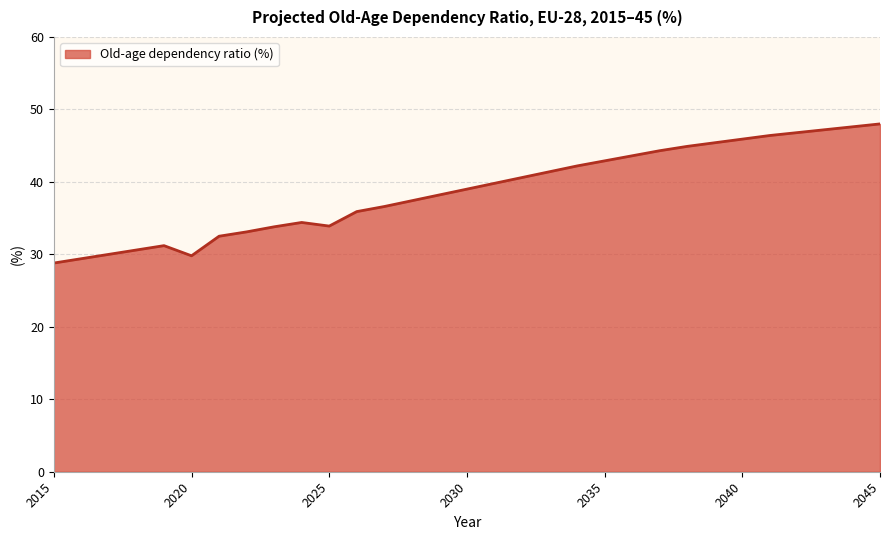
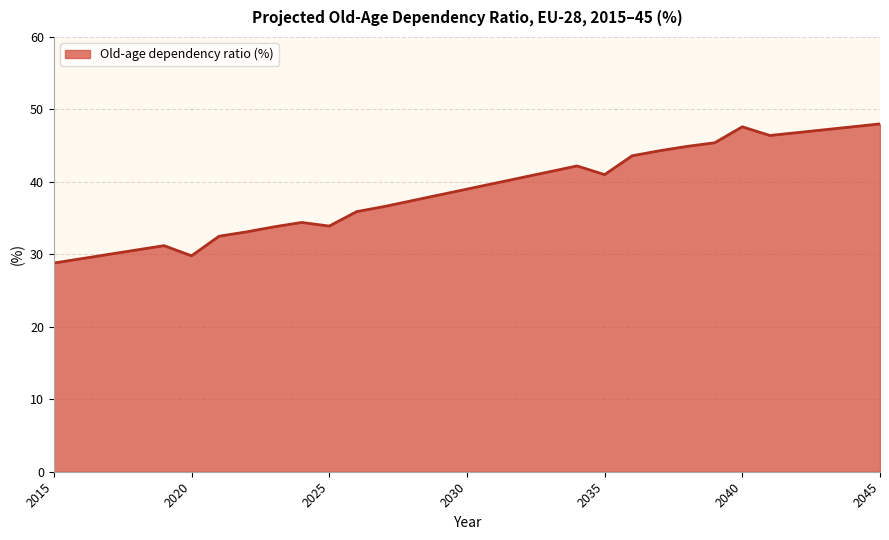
  {
    "2015": 29,
    "2020": 30,
    "2025": 34,
    "2030": 39,
-   "2035": 43,
-   "2040": 46,
+   "2035": 41,
+   "2040": 48,
    "2045": 48
  }
